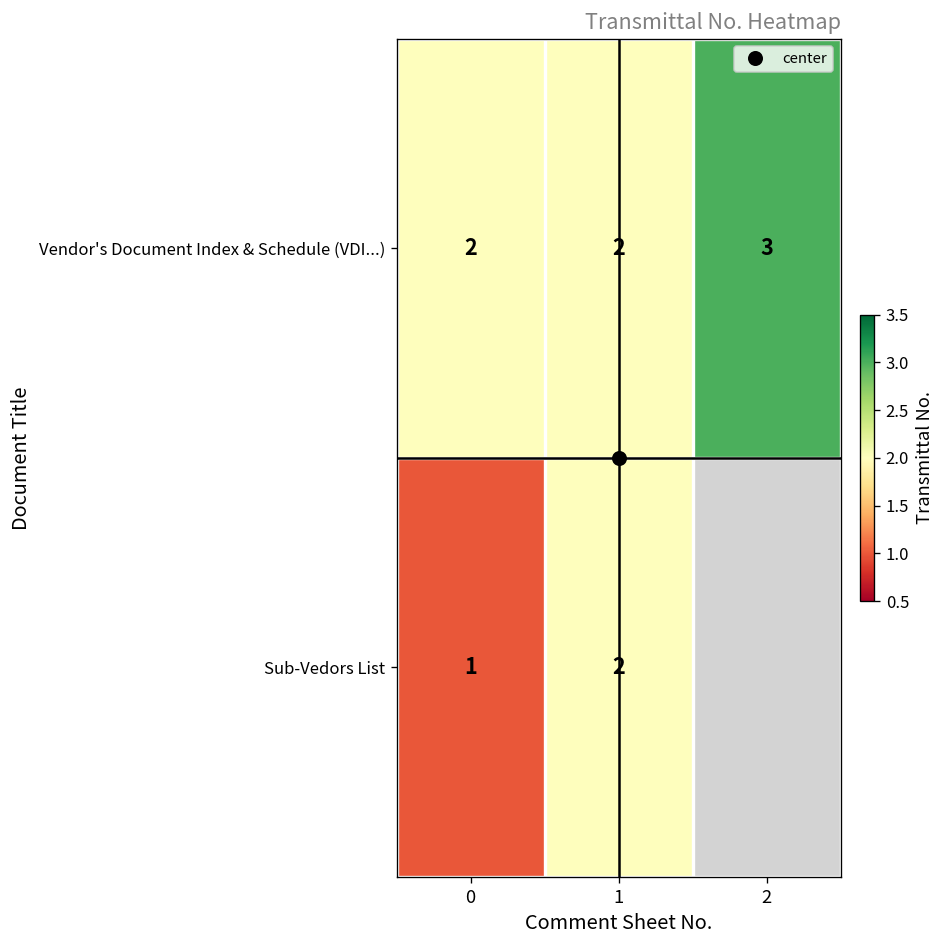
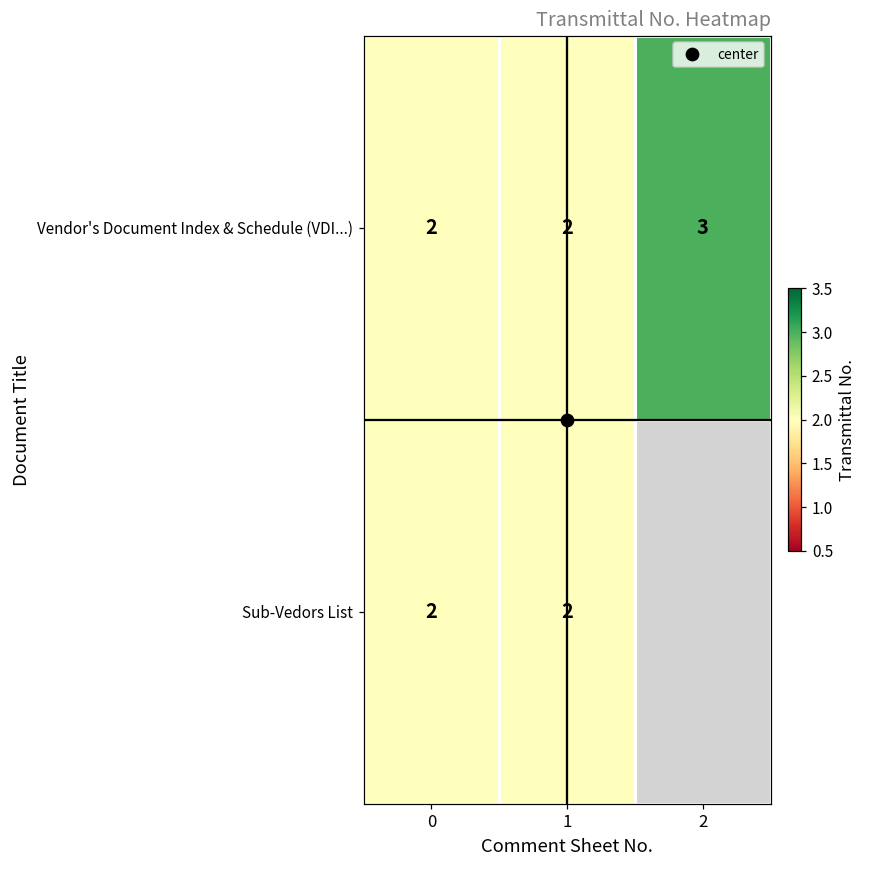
  {
    "Vendor's Document Index & Schedule (VDI...)": {
      "0": 2,
      "1": 2,
      "2": 3
    },
    "Sub-Vedors List": {
-     "0": 1,
+     "0": 2,
      "1": 2
    }
  }
